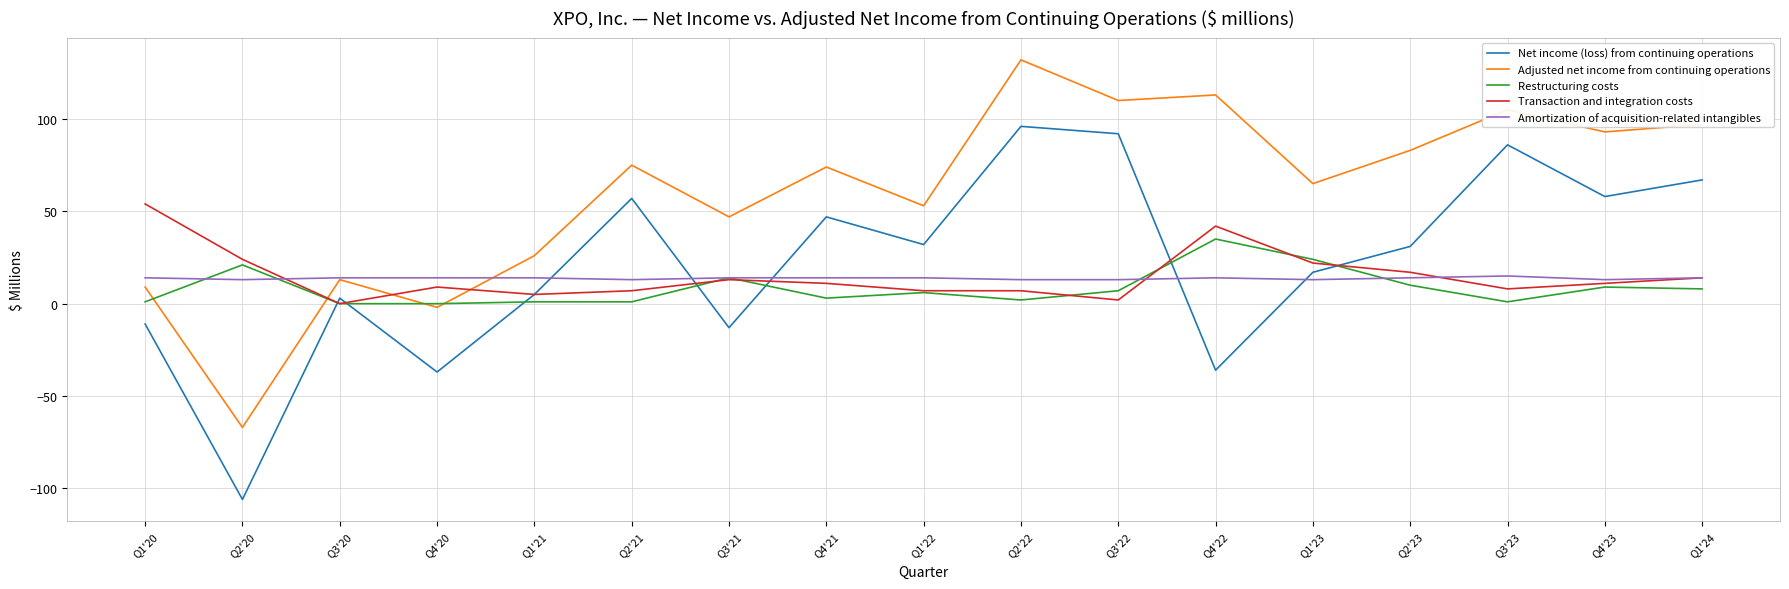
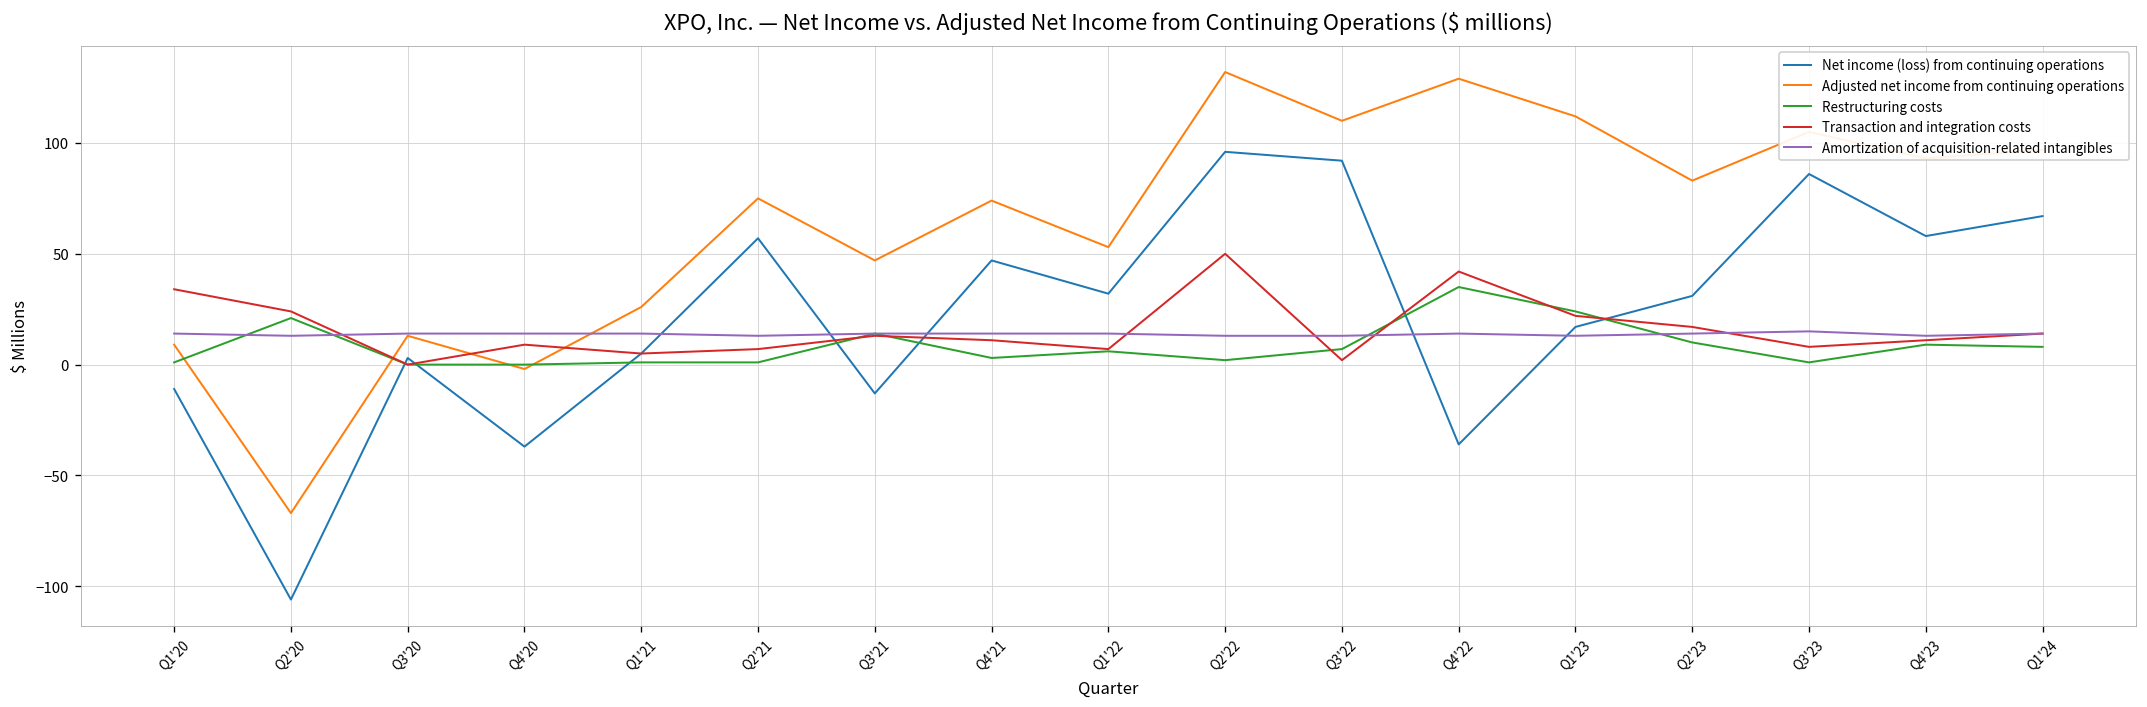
  {
    "Net income (loss) from continuing operations": {
      "Q1'20": -11,
      "Q2'20": -106,
      "Q3'20": 3,
      "Q4'20": -37,
      "Q2'21": 57,
      "Q3'21": -13,
      "Q4'21": 47,
      "Q1'22": 32,
      "Q2'22": 96,
      "Q3'22": 92,
      "Q4'22": -36,
      "Q1'23": 17,
      "Q2'23": 31,
      "Q3'23": 86,
      "Q4'23": 58,
      "Q1'24": 67
    },
    "Adjusted net income from continuing operations": {
      "Q1'20": 9,
      "Q2'20": -67,
      "Q4'20": -2,
      "Q1'21": 26,
      "Q2'21": 75,
      "Q3'21": 47,
      "Q4'21": 74,
      "Q1'22": 53,
      "Q2'22": 132,
      "Q3'22": 110,
-     "Q4'22": 113,
-     "Q1'23": 65,
+     "Q4'22": 129,
+     "Q1'23": 112,
      "Q2'23": 83,
      "Q4'23": 93
    },
    "Restructuring costs": {
      "Q1'20": 1,
      "Q2'20": 21,
      "Q4'20": 0,
      "Q1'21": 1,
      "Q2'21": 1,
      "Q4'21": 3,
      "Q2'22": 2,
      "Q3'22": 7,
      "Q4'22": 35,
      "Q1'23": 24,
      "Q2'23": 10,
      "Q3'23": 1,
      "Q4'23": 9,
      "Q1'24": 8
    },
    "Transaction and integration costs": {
-     "Q1'20": 54,
+     "Q1'20": 34,
      "Q2'20": 24,
      "Q4'20": 9,
      "Q2'21": 7,
      "Q4'21": 11,
-     "Q2'22": 7,
+     "Q2'22": 50,
      "Q3'22": 2,
      "Q4'22": 42,
      "Q1'23": 22,
      "Q2'23": 17,
      "Q3'23": 8,
      "Q4'23": 11
    },
    "Amortization of acquisition-related intangibles": {
      "Q1'20": 14,
      "Q2'20": 13,
      "Q4'20": 14,
      "Q1'21": 14,
      "Q2'21": 13,
      "Q4'21": 14,
      "Q1'22": 14,
      "Q2'22": 13,
      "Q3'22": 13,
      "Q4'22": 14,
      "Q1'23": 13,
      "Q2'23": 14,
      "Q3'23": 15,
      "Q4'23": 13
    }
  }
